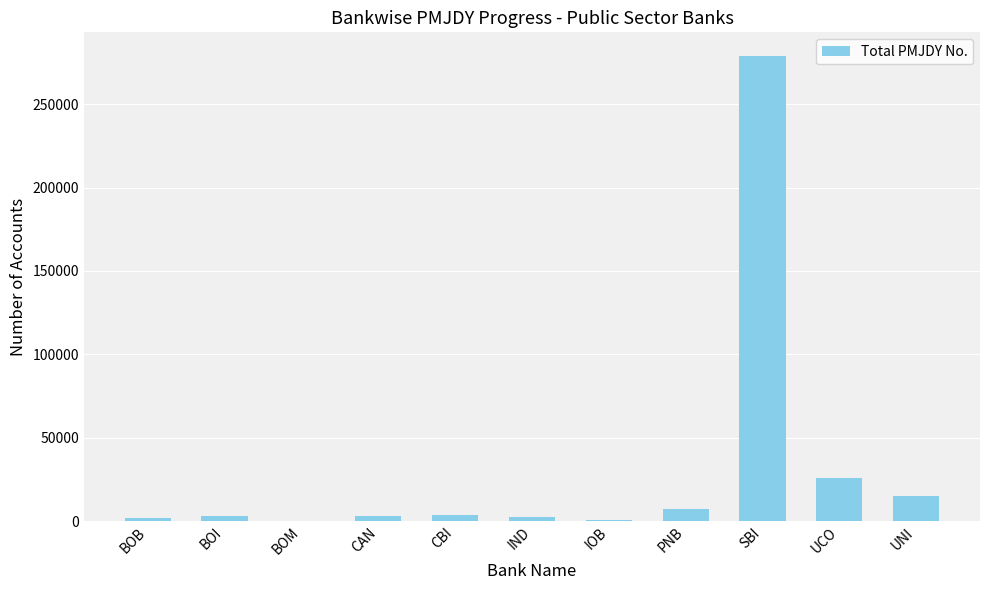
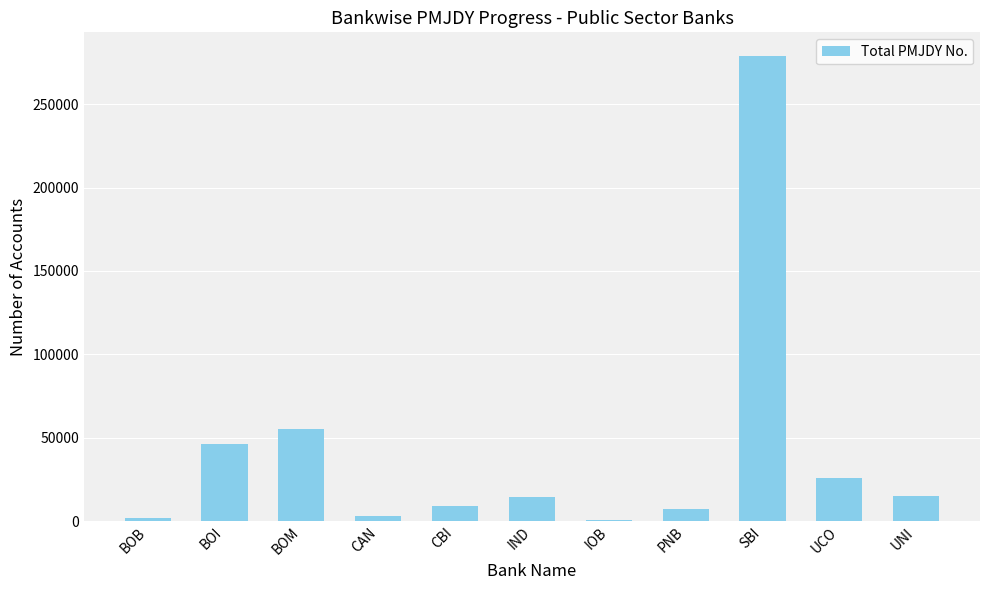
  {
    "BOB": 2000,
-   "BOI": 3000,
-   "BOM": 0,
+   "BOI": 46000,
+   "BOM": 55000,
    "CAN": 3000,
-   "CBI": 3000,
-   "IND": 2000,
+   "CBI": 9000,
+   "IND": 14000,
    "PNB": 7000,
    "SBI": 279000,
    "UCO": 26000,
    "UNI": 15000
  }
